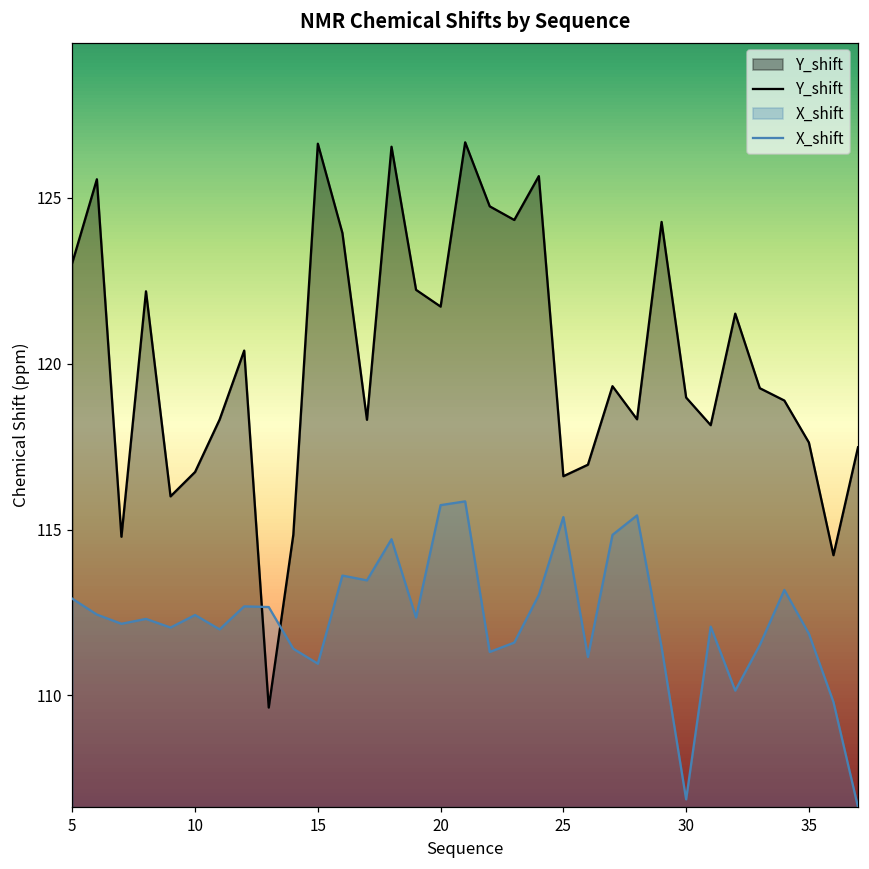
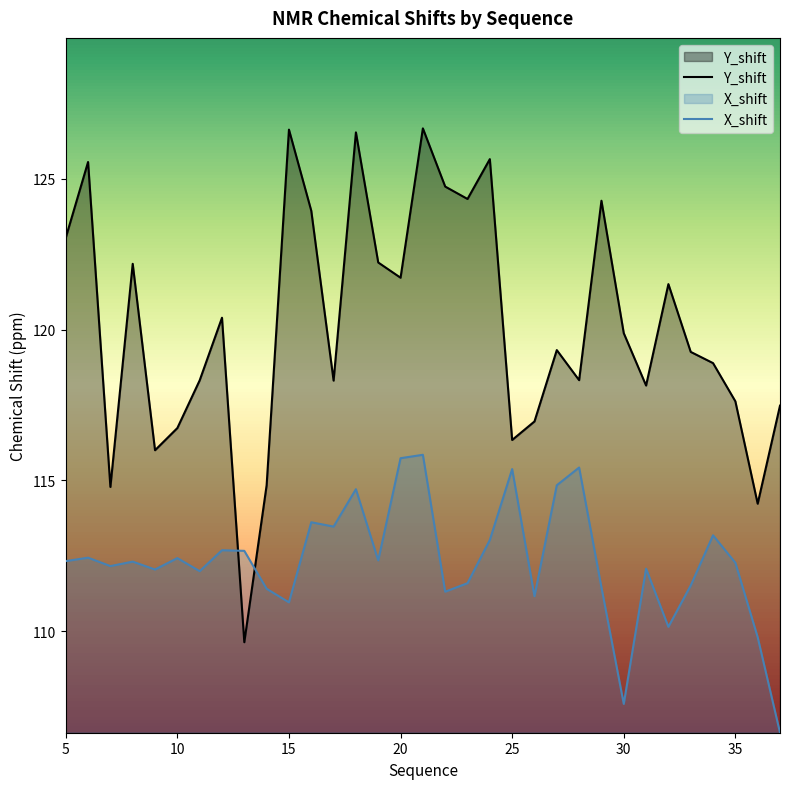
  {
    "Y_shift": {
      "5": 123.0,
      "10": 116.7,
      "15": 126.6,
      "20": 121.7,
-     "25": 116.6,
-     "30": 119.0,
+     "25": 116.3,
+     "30": 119.9,
      "35": 117.6
    },
    "X_shift": {
-     "5": 112.9,
+     "5": 112.3,
      "10": 112.4,
      "15": 111.0,
      "20": 115.7,
      "25": 115.4,
-     "30": 106.9,
-     "35": 111.9
+     "30": 107.6,
+     "35": 112.3
    }
  }
